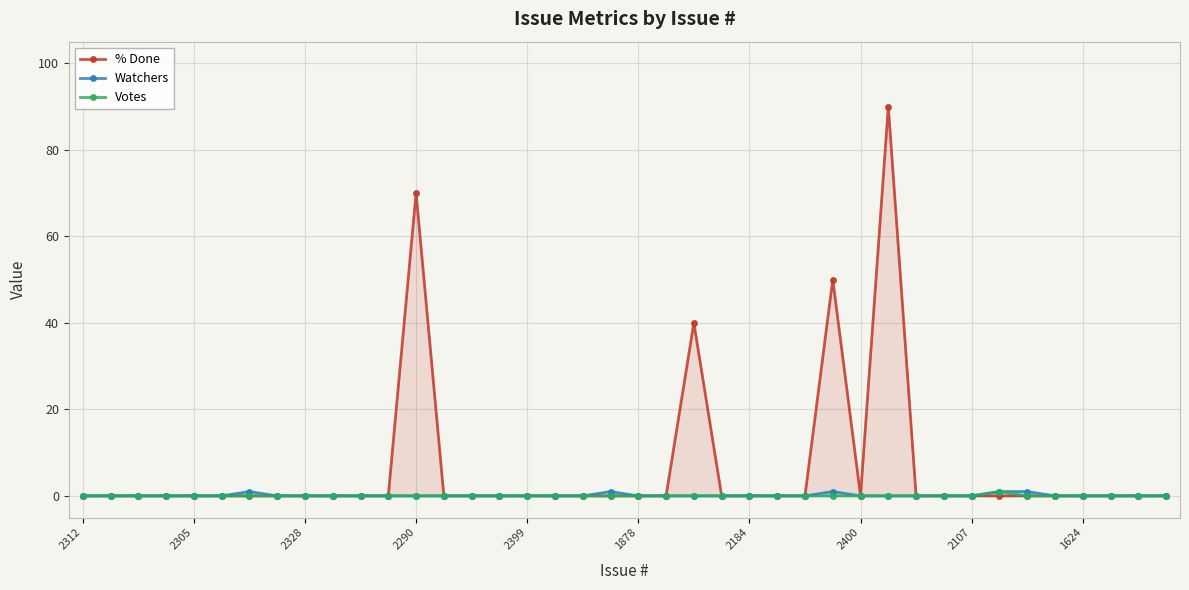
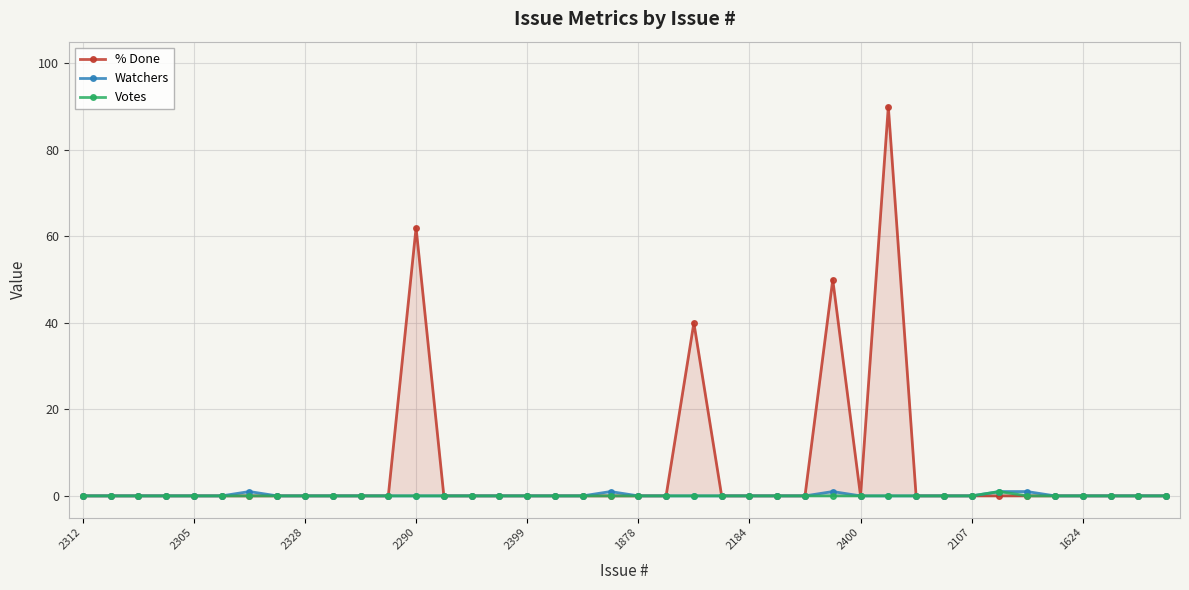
  {
    "% Done": {
-     "2290": 70
+     "2290": 62
    }
  }
